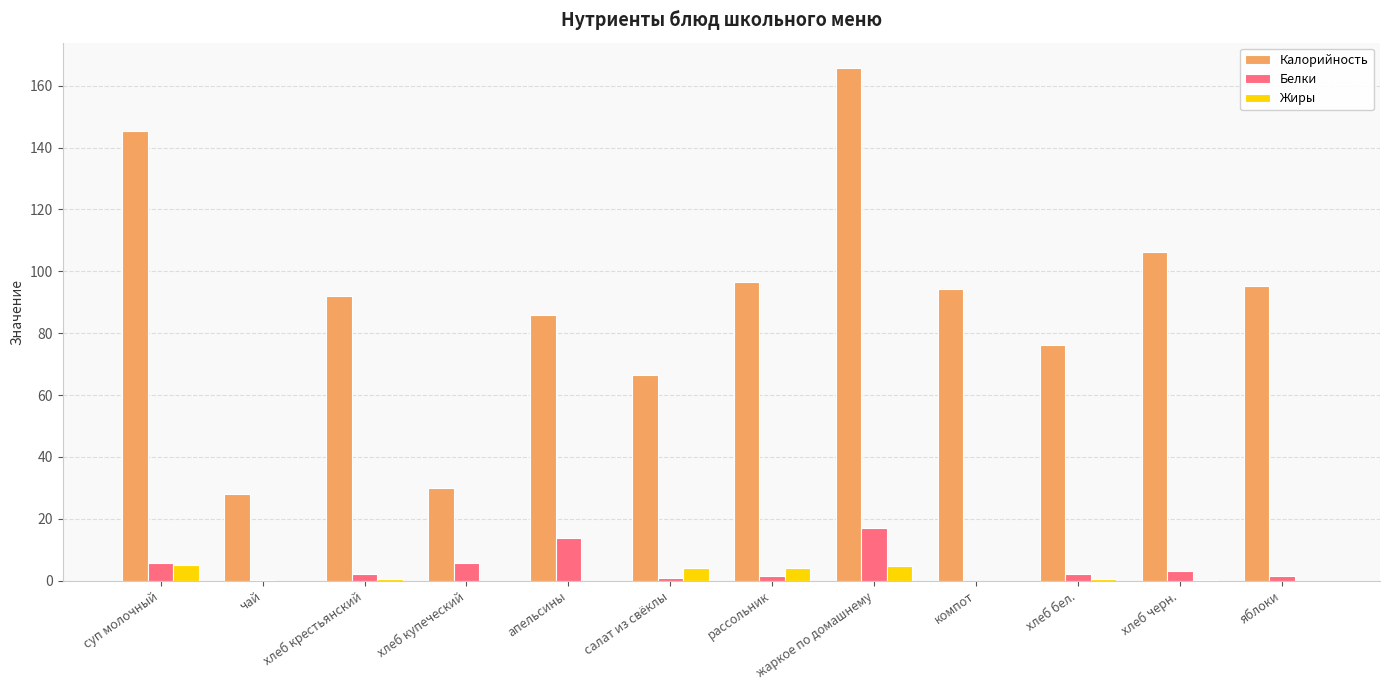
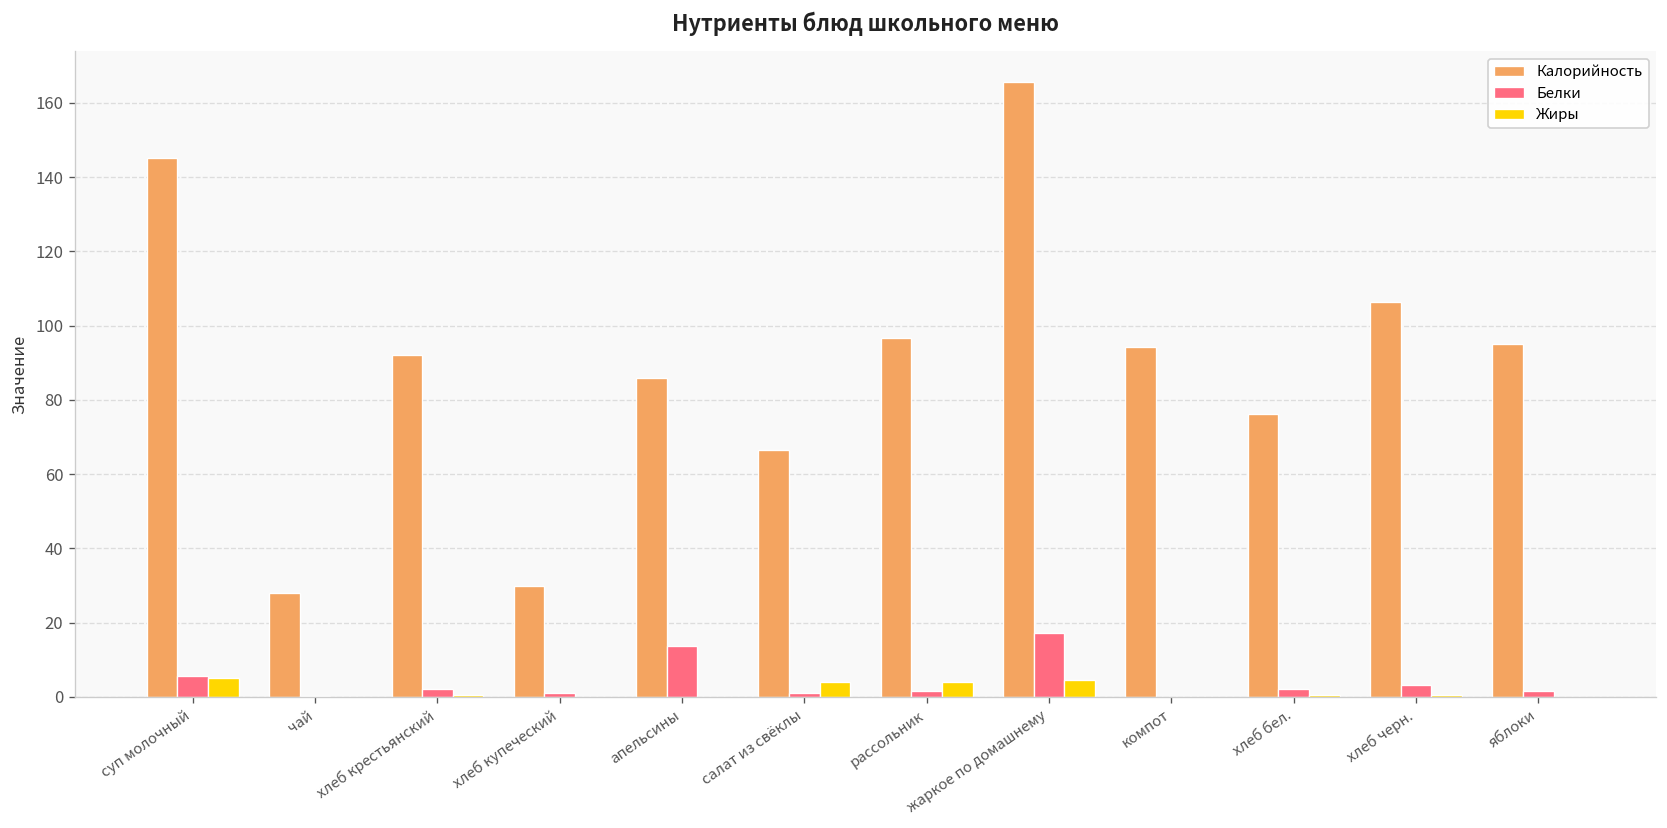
  {
    "Калорийность": {
      "суп молочный": 145,
      "чай": 28,
      "хлеб крестьянский": 92,
      "хлеб купеческий": 30,
      "апельсины": 86,
      "салат из свёклы": 66,
      "рассольник": 97,
      "жаркое по домашнему": 166,
      "компот": 94,
      "хлеб бел.": 76,
      "хлеб черн.": 106,
      "яблоки": 95
    },
    "Белки": {
      "суп молочный": 6,
      "хлеб крестьянский": 2,
-     "хлеб купеческий": 6,
+     "хлеб купеческий": 1,
      "апельсины": 14,
      "салат из свёклы": 1,
      "рассольник": 2,
      "жаркое по домашнему": 17,
      "хлеб бел.": 2,
      "хлеб черн.": 3,
      "яблоки": 2
    },
    "Жиры": {
      "суп молочный": 5,
      "чай": 0,
      "хлеб купеческий": 0,
      "апельсины": 0,
      "салат из свёклы": 4,
      "рассольник": 4,
      "жаркое по домашнему": 5,
      "компот": 0,
      "яблоки": 0
    }
  }
